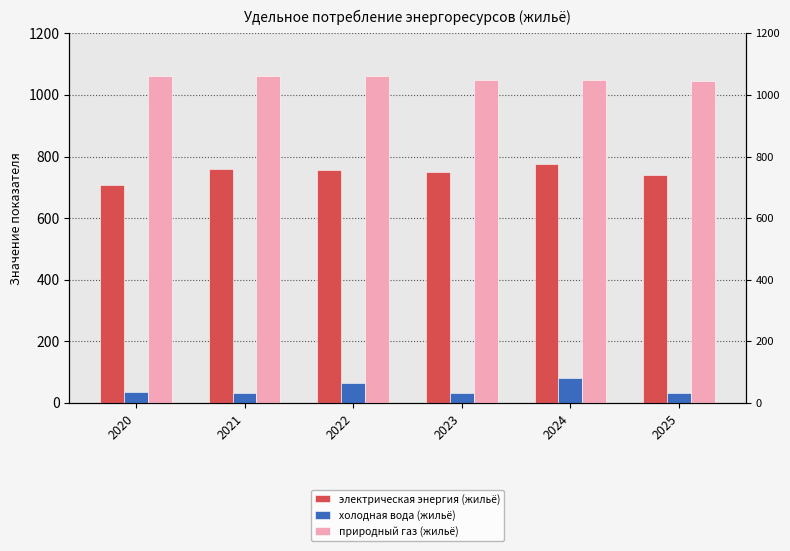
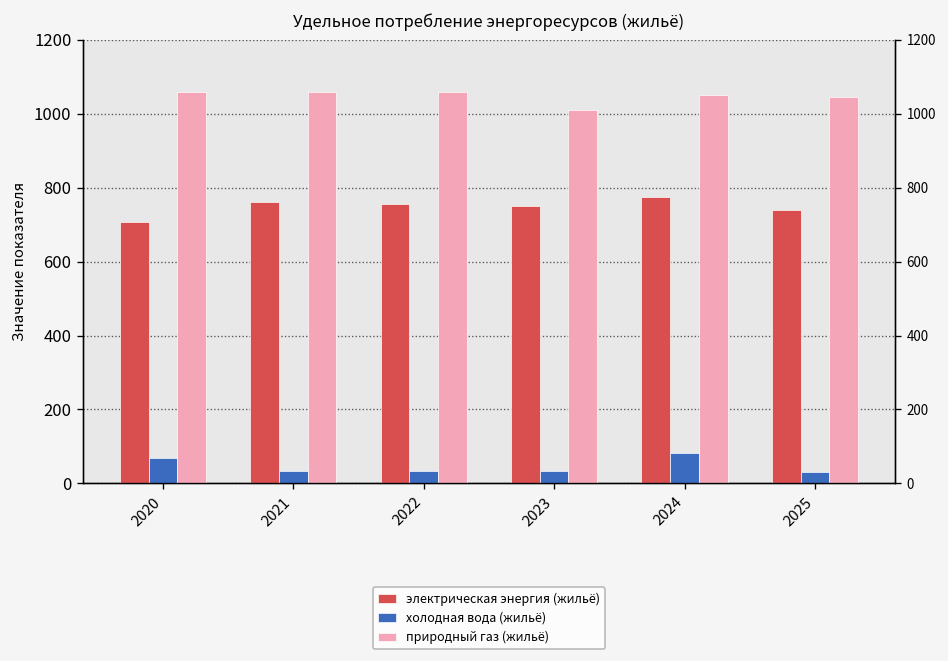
  {
    "электрическая энергия (жильё)": {
      "2020": 710,
      "2021": 760,
      "2022": 760,
      "2023": 750,
      "2024": 780,
      "2025": 740
    },
    "холодная вода (жильё)": {
-     "2020": 30,
+     "2020": 70,
      "2021": 30,
-     "2022": 60,
+     "2022": 30,
      "2023": 30,
      "2024": 80,
      "2025": 30
    },
    "природный газ (жильё)": {
      "2020": 1060,
      "2021": 1060,
      "2022": 1060,
-     "2023": 1050,
+     "2023": 1010,
      "2024": 1050,
      "2025": 1050
    }
  }
